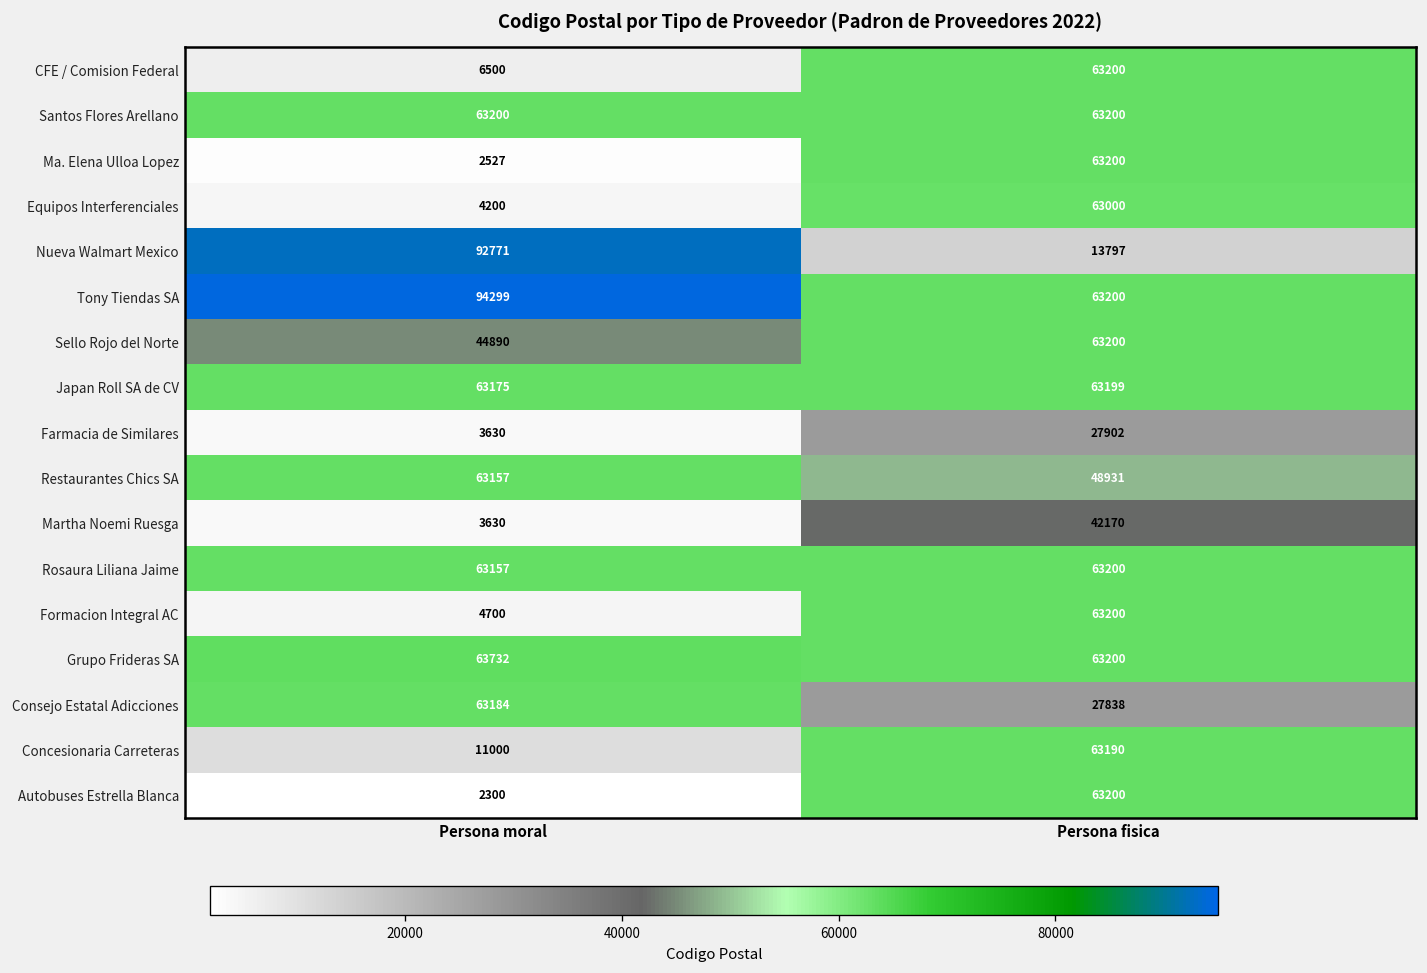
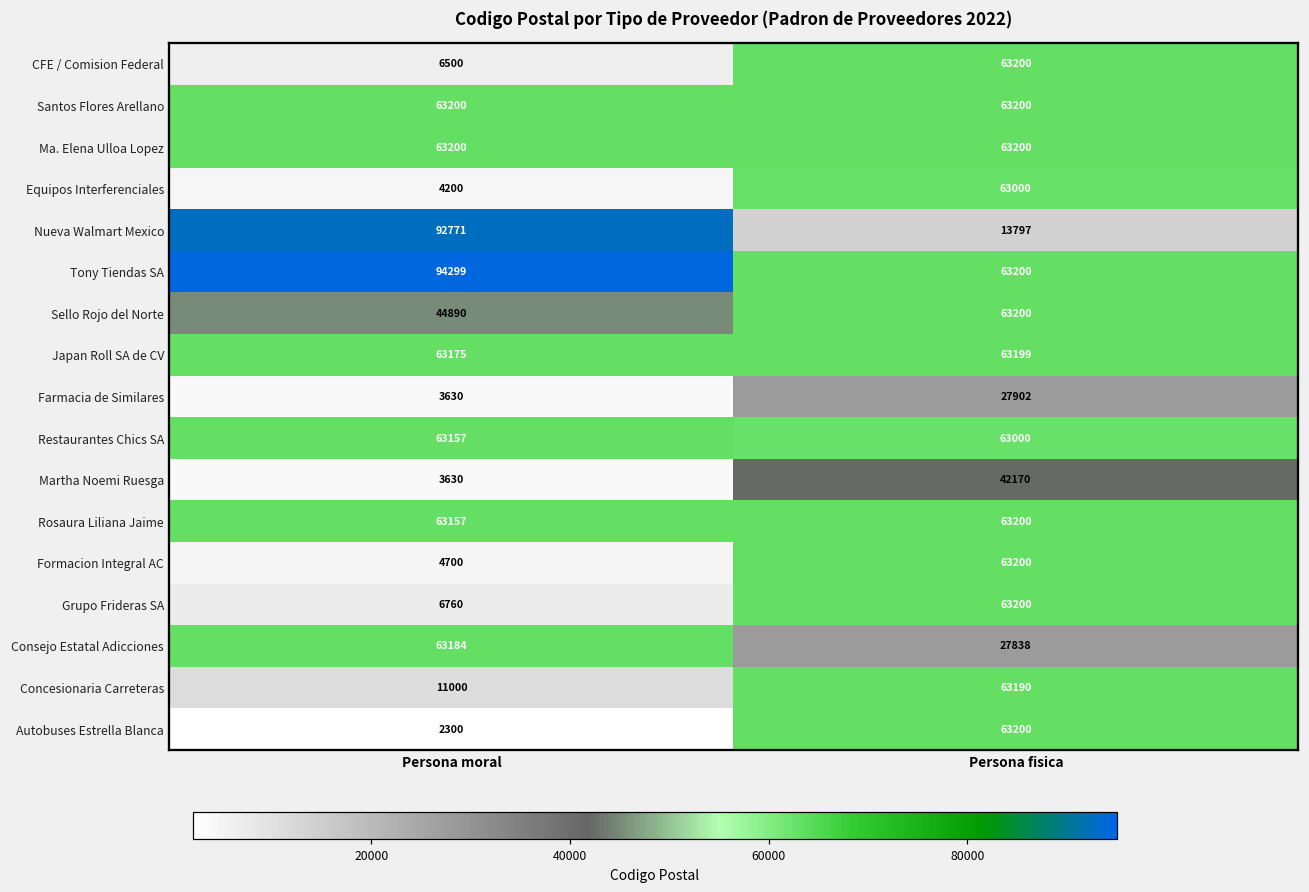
  {
    "CFE / Comision Federal": {
      "Persona moral": 6500,
      "Persona fisica": 63200
    },
    "Santos Flores Arellano": {
      "Persona moral": 63200,
      "Persona fisica": 63200
    },
    "Ma. Elena Ulloa Lopez": {
-     "Persona moral": 2527,
+     "Persona moral": 63200,
      "Persona fisica": 63200
    },
    "Equipos Interferenciales": {
      "Persona moral": 4200,
      "Persona fisica": 63000
    },
    "Nueva Walmart Mexico": {
      "Persona moral": 92771,
      "Persona fisica": 13797
    },
    "Tony Tiendas SA": {
      "Persona moral": 94299,
      "Persona fisica": 63200
    },
    "Sello Rojo del Norte": {
      "Persona moral": 44890,
      "Persona fisica": 63200
    },
    "Japan Roll SA de CV": {
      "Persona moral": 63175,
      "Persona fisica": 63199
    },
    "Farmacia de Similares": {
      "Persona moral": 3630,
      "Persona fisica": 27902
    },
    "Restaurantes Chics SA": {
      "Persona moral": 63157,
-     "Persona fisica": 48931
+     "Persona fisica": 63000
    },
    "Martha Noemi Ruesga": {
      "Persona moral": 3630,
      "Persona fisica": 42170
    },
    "Rosaura Liliana Jaime": {
      "Persona moral": 63157,
      "Persona fisica": 63200
    },
    "Formacion Integral AC": {
      "Persona moral": 4700,
      "Persona fisica": 63200
    },
    "Grupo Frideras SA": {
-     "Persona moral": 63732,
+     "Persona moral": 6760,
      "Persona fisica": 63200
    },
    "Consejo Estatal Adicciones": {
      "Persona moral": 63184,
      "Persona fisica": 27838
    },
    "Concesionaria Carreteras": {
      "Persona moral": 11000,
      "Persona fisica": 63190
    },
    "Autobuses Estrella Blanca": {
      "Persona moral": 2300,
      "Persona fisica": 63200
    }
  }
